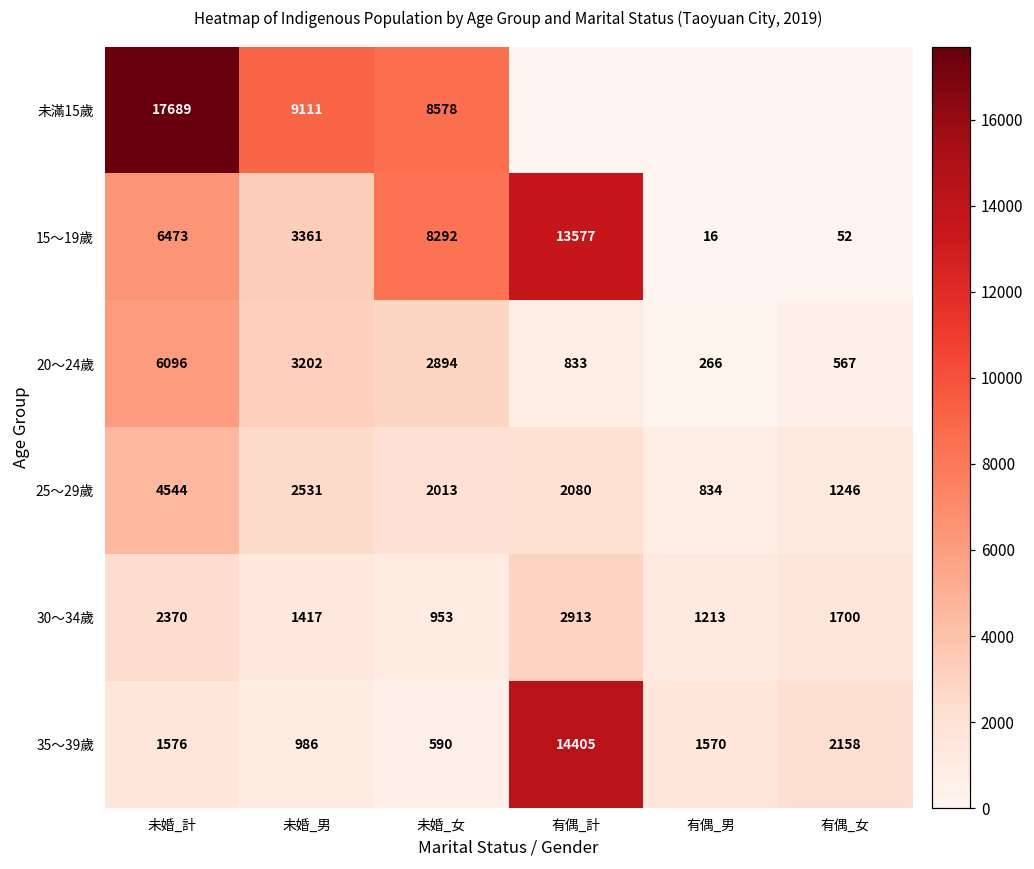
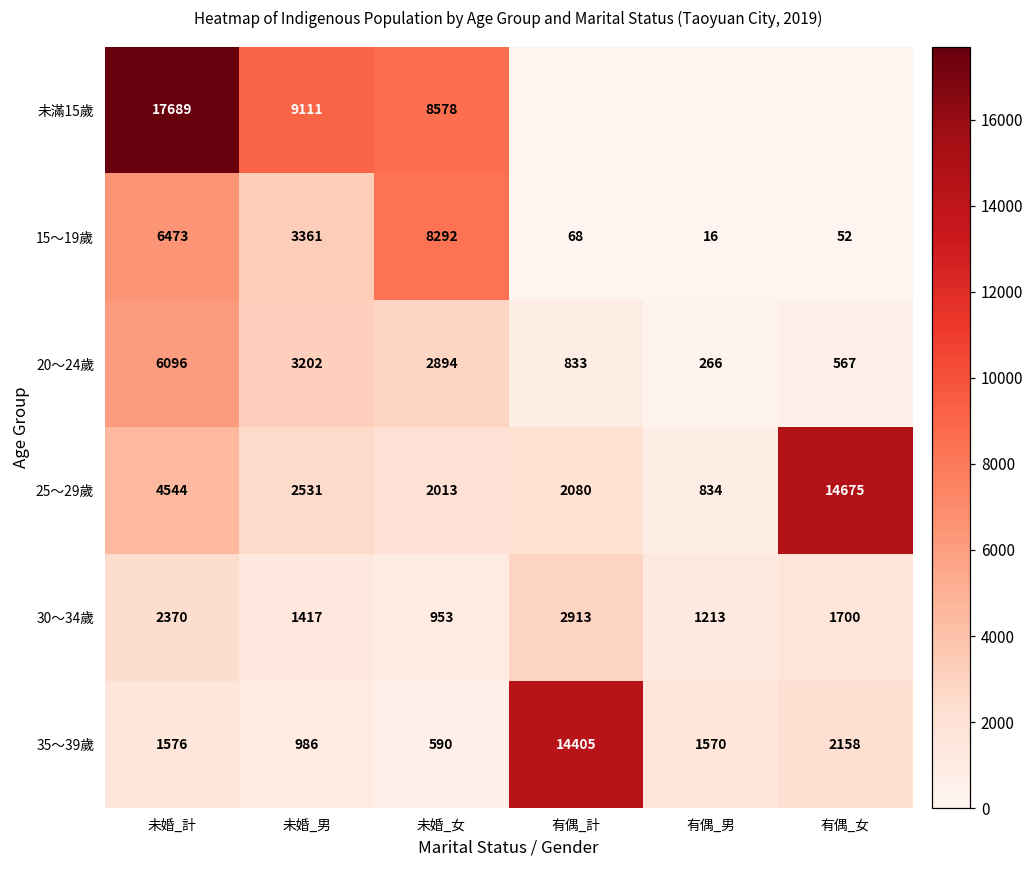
  {
    "未滿15歲": {
      "未婚_計": 17689,
      "未婚_男": 9111,
      "未婚_女": 8578
    },
    "15～19歲": {
      "未婚_計": 6473,
      "未婚_男": 3361,
      "未婚_女": 8292,
-     "有偶_計": 13577,
+     "有偶_計": 68,
      "有偶_男": 16,
      "有偶_女": 52
    },
    "20～24歲": {
      "未婚_計": 6096,
      "未婚_男": 3202,
      "未婚_女": 2894,
      "有偶_計": 833,
      "有偶_男": 266,
      "有偶_女": 567
    },
    "25～29歲": {
      "未婚_計": 4544,
      "未婚_男": 2531,
      "未婚_女": 2013,
      "有偶_計": 2080,
      "有偶_男": 834,
-     "有偶_女": 1246
+     "有偶_女": 14675
    },
    "30～34歲": {
      "未婚_計": 2370,
      "未婚_男": 1417,
      "未婚_女": 953,
      "有偶_計": 2913,
      "有偶_男": 1213,
      "有偶_女": 1700
    },
    "35～39歲": {
      "未婚_計": 1576,
      "未婚_男": 986,
      "未婚_女": 590,
      "有偶_計": 14405,
      "有偶_男": 1570,
      "有偶_女": 2158
    }
  }
